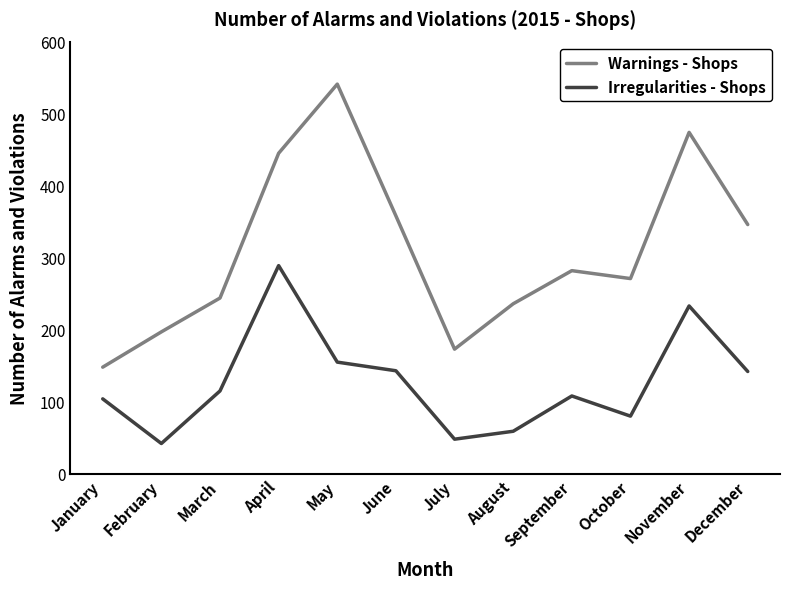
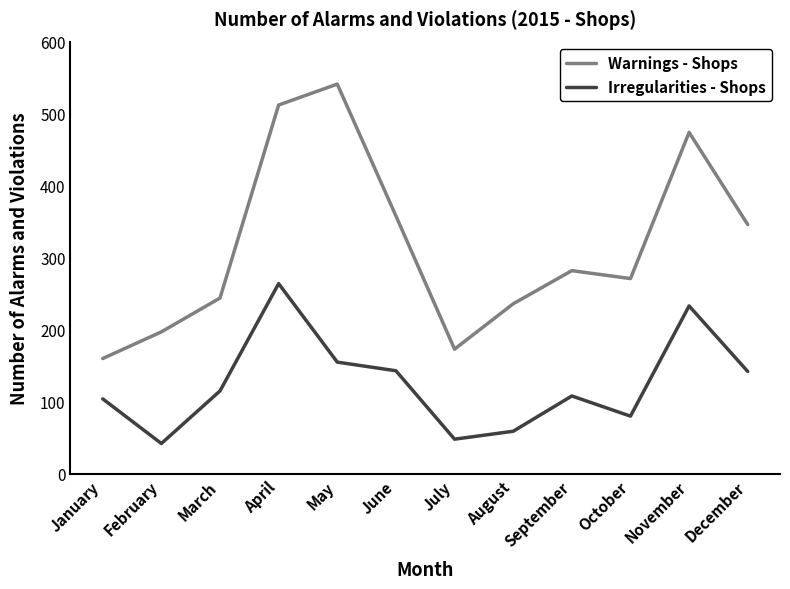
  {
    "Warnings - Shops": {
-     "January": 150,
+     "January": 160,
      "February": 200,
      "March": 240,
-     "April": 450,
+     "April": 510,
      "May": 540,
      "June": 360,
      "July": 170,
      "August": 240,
      "September": 280,
      "October": 270,
      "November": 470,
      "December": 350
    },
    "Irregularities - Shops": {
      "January": 100,
      "February": 40,
      "March": 120,
-     "April": 290,
+     "April": 260,
      "May": 160,
      "June": 140,
      "July": 50,
      "August": 60,
      "September": 110,
      "October": 80,
      "November": 230,
      "December": 140
    }
  }
